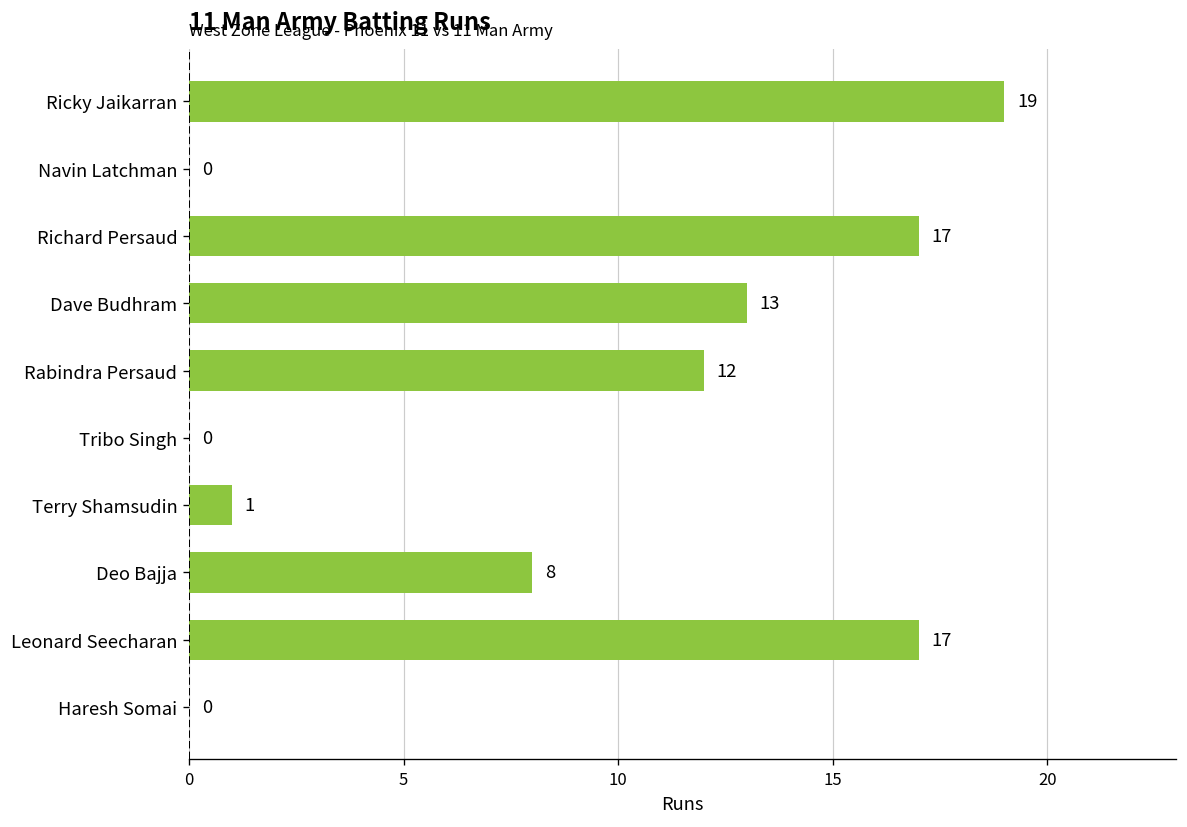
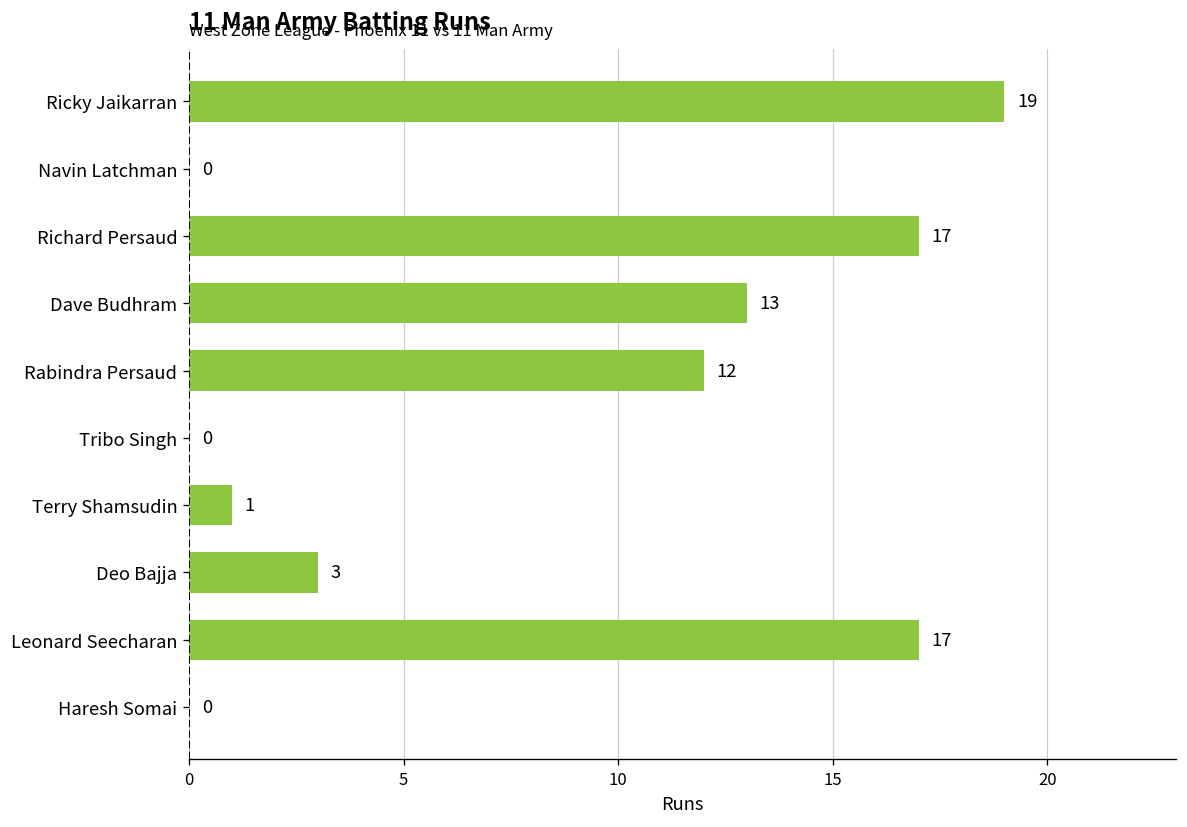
  {
    "Ricky Jaikarran": 19,
    "Navin Latchman": 0,
    "Richard Persaud": 17,
    "Dave Budhram": 13,
    "Rabindra Persaud": 12,
    "Tribo Singh": 0,
    "Terry Shamsudin": 1,
-   "Deo Bajja": 8,
+   "Deo Bajja": 3,
    "Leonard Seecharan": 17,
    "Haresh Somai": 0
  }
